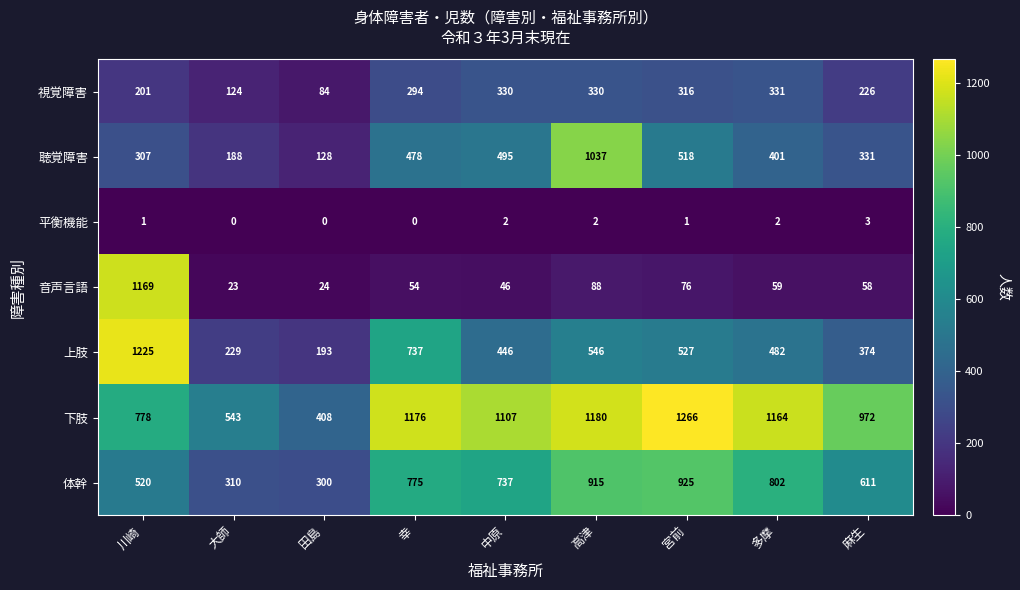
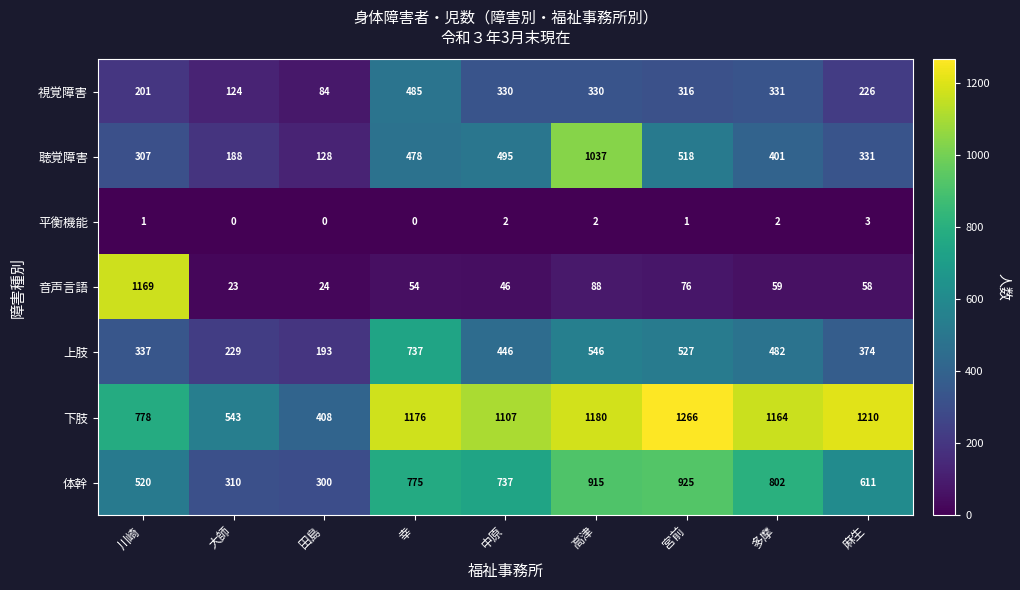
  {
    "視覚障害": {
      "川崎": 201,
      "大師": 124,
      "田島": 84,
-     "幸": 294,
+     "幸": 485,
      "中原": 330,
      "高津": 330,
      "宮前": 316,
      "多摩": 331,
      "麻生": 226
    },
    "聴覚障害": {
      "川崎": 307,
      "大師": 188,
      "田島": 128,
      "幸": 478,
      "中原": 495,
      "高津": 1037,
      "宮前": 518,
      "多摩": 401,
      "麻生": 331
    },
    "平衡機能": {
      "川崎": 1,
      "大師": 0,
      "田島": 0,
      "幸": 0,
      "中原": 2,
      "高津": 2,
      "宮前": 1,
      "多摩": 2,
      "麻生": 3
    },
    "音声言語": {
      "川崎": 1169,
      "大師": 23,
      "田島": 24,
      "幸": 54,
      "中原": 46,
      "高津": 88,
      "宮前": 76,
      "多摩": 59,
      "麻生": 58
    },
    "上肢": {
-     "川崎": 1225,
+     "川崎": 337,
      "大師": 229,
      "田島": 193,
      "幸": 737,
      "中原": 446,
      "高津": 546,
      "宮前": 527,
      "多摩": 482,
      "麻生": 374
    },
    "下肢": {
      "川崎": 778,
      "大師": 543,
      "田島": 408,
      "幸": 1176,
      "中原": 1107,
      "高津": 1180,
      "宮前": 1266,
      "多摩": 1164,
-     "麻生": 972
+     "麻生": 1210
    },
    "体幹": {
      "川崎": 520,
      "大師": 310,
      "田島": 300,
      "幸": 775,
      "中原": 737,
      "高津": 915,
      "宮前": 925,
      "多摩": 802,
      "麻生": 611
    }
  }
